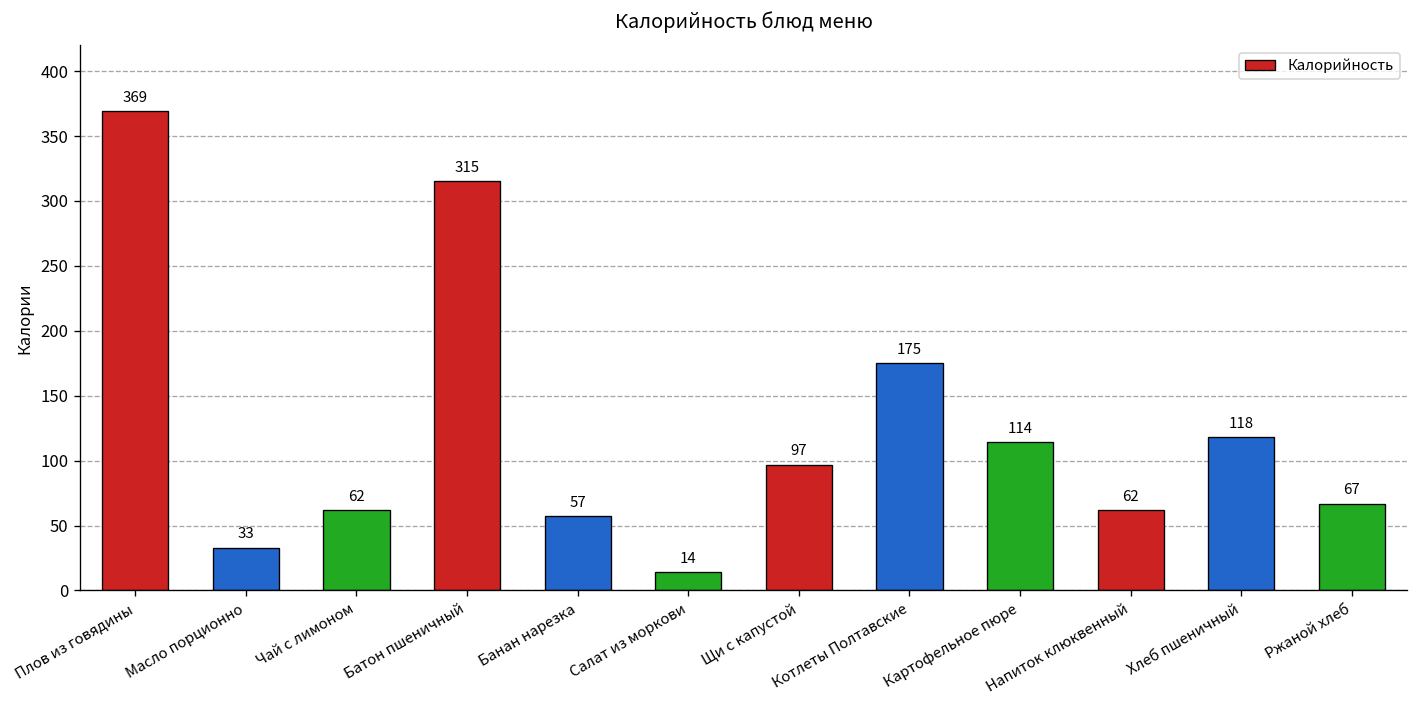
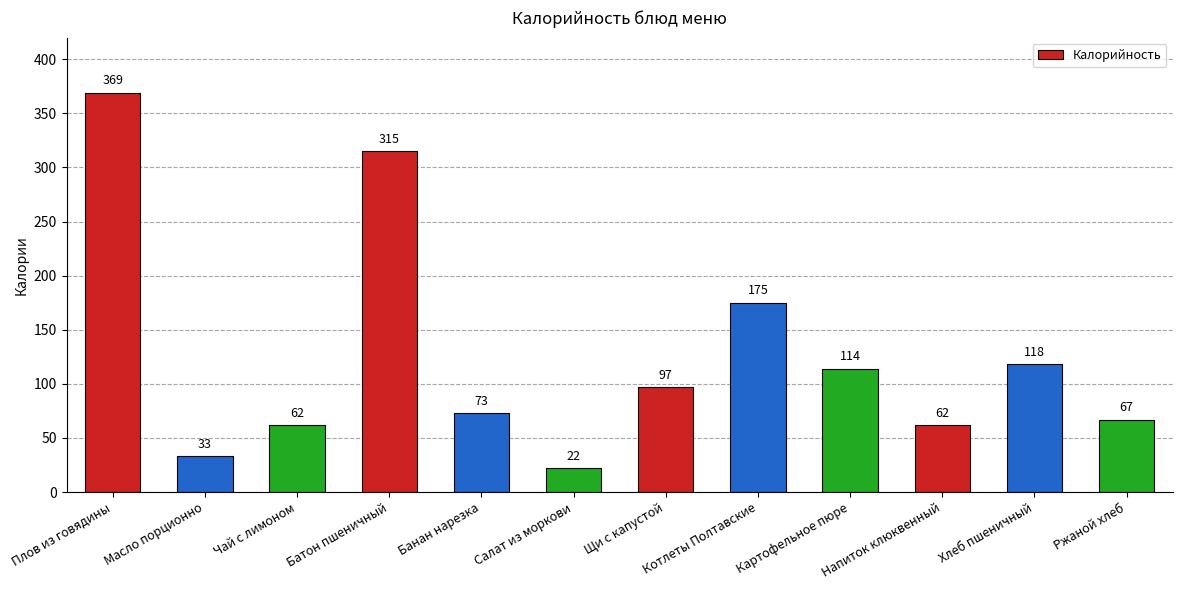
  {
    "Плов из говядины": 369,
    "Масло порционно": 33,
    "Чай с лимоном": 62,
    "Батон пшеничный": 315,
-   "Банан нарезка": 57,
-   "Салат из моркови": 14,
+   "Банан нарезка": 73,
+   "Салат из моркови": 22,
    "Щи с капустой": 97,
    "Котлеты Полтавские": 175,
    "Картофельное пюре": 114,
    "Напиток клюквенный": 62,
    "Хлеб пшеничный": 118,
    "Ржаной хлеб": 67
  }
